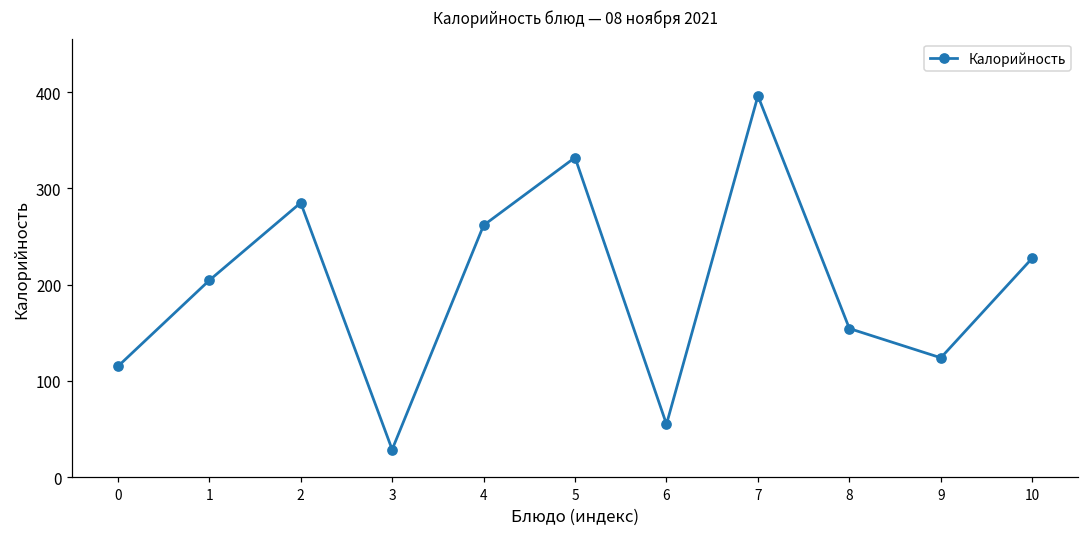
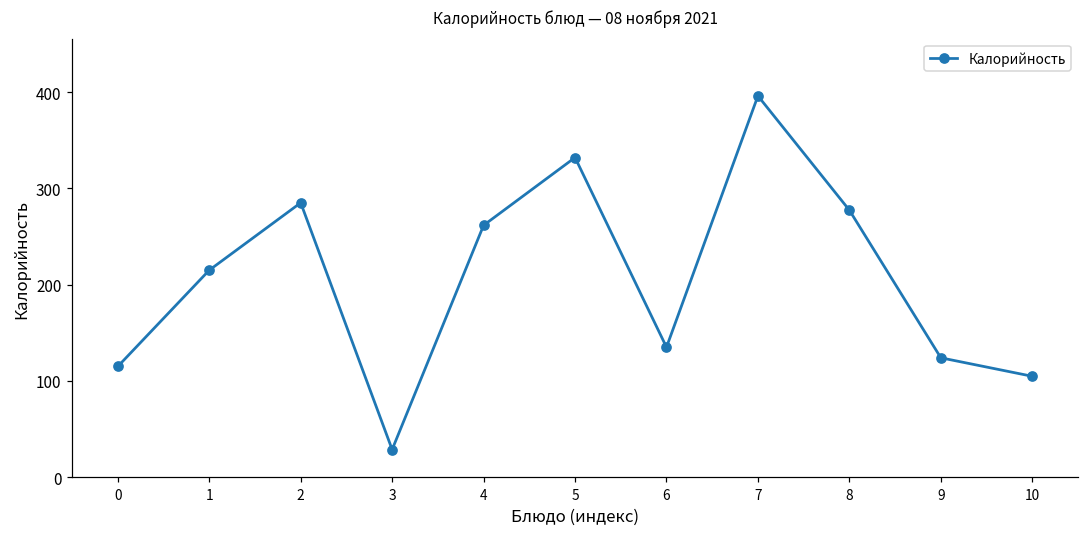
  {
    "0": 120,
-   "1": 200,
+   "1": 220,
    "2": 290,
    "3": 30,
    "4": 260,
    "5": 330,
-   "6": 60,
+   "6": 140,
    "7": 400,
-   "8": 150,
+   "8": 280,
    "9": 120,
-   "10": 230
+   "10": 100
  }
